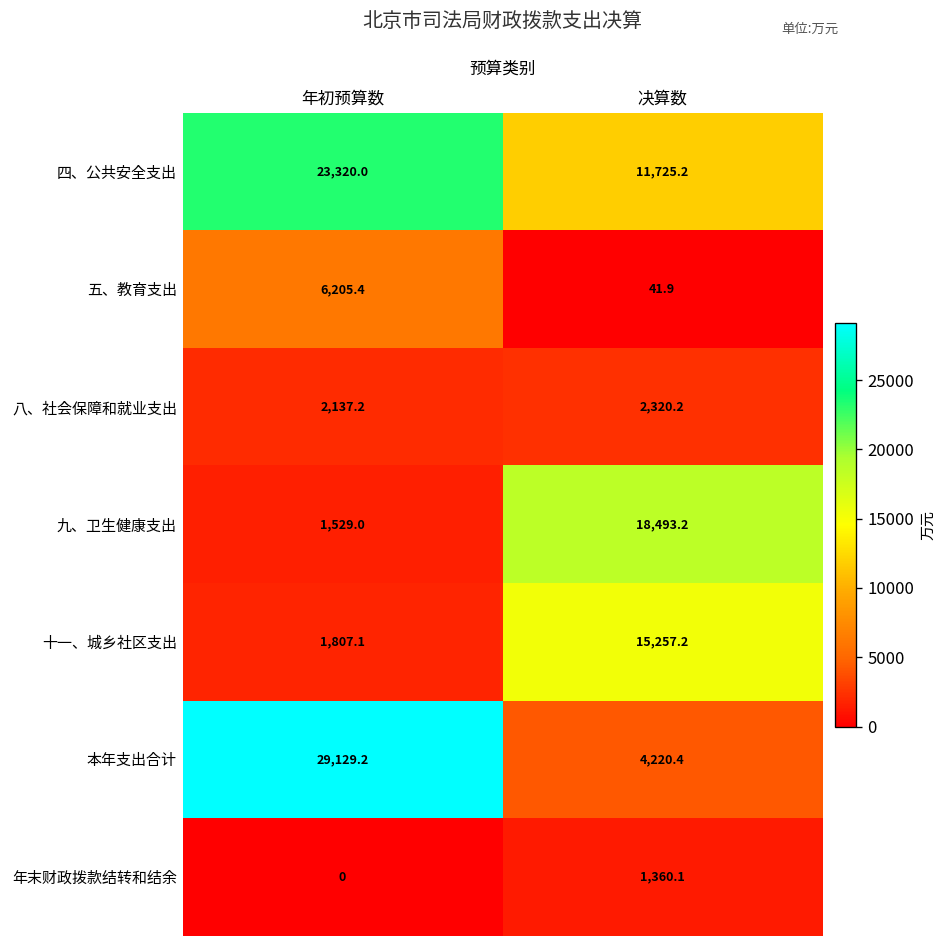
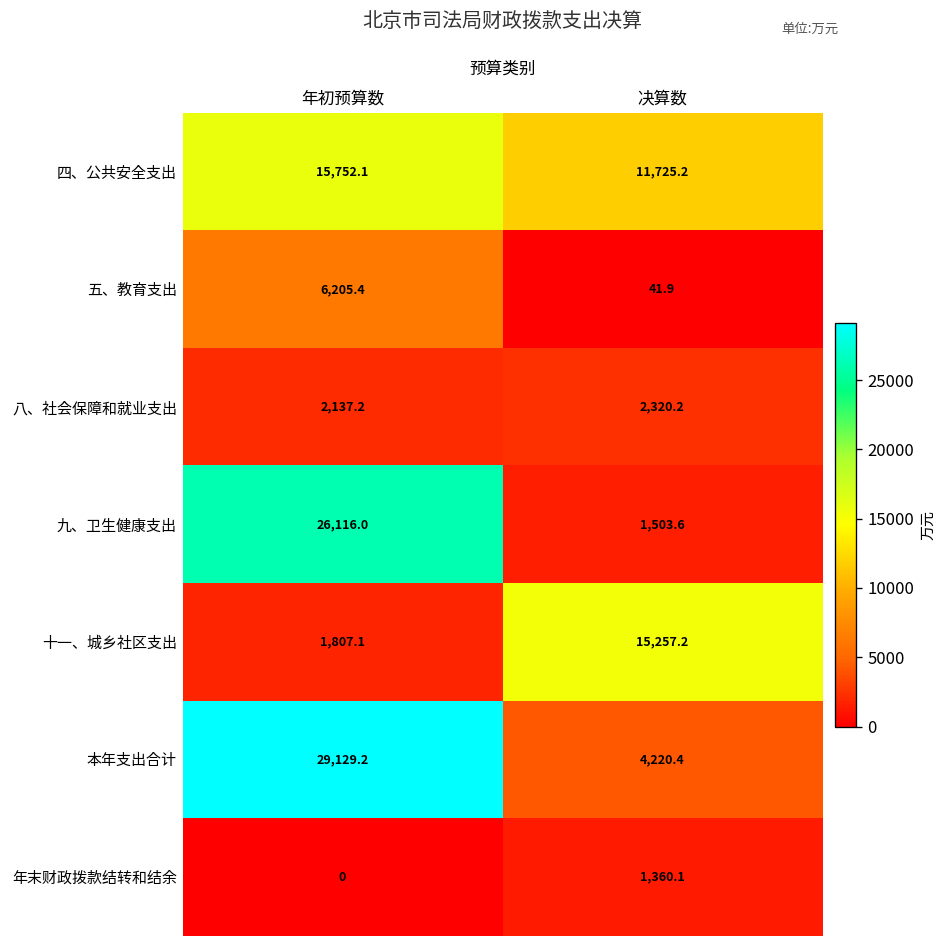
  {
    "四、公共安全支出": {
-     "年初预算数": "23,320.0",
+     "年初预算数": "15,752.1",
      "决算数": "11,725.2"
    },
    "五、教育支出": {
      "年初预算数": "6,205.4",
      "决算数": "41.9"
    },
    "八、社会保障和就业支出": {
      "年初预算数": "2,137.2",
      "决算数": "2,320.2"
    },
    "九、卫生健康支出": {
-     "年初预算数": "1,529.0",
-     "决算数": "18,493.2"
+     "年初预算数": "26,116.0",
+     "决算数": "1,503.6"
    },
    "十一、城乡社区支出": {
      "年初预算数": "1,807.1",
      "决算数": "15,257.2"
    },
    "本年支出合计": {
      "年初预算数": "29,129.2",
      "决算数": "4,220.4"
    },
    "年末财政拨款结转和结余": {
      "年初预算数": "0",
      "决算数": "1,360.1"
    }
  }
